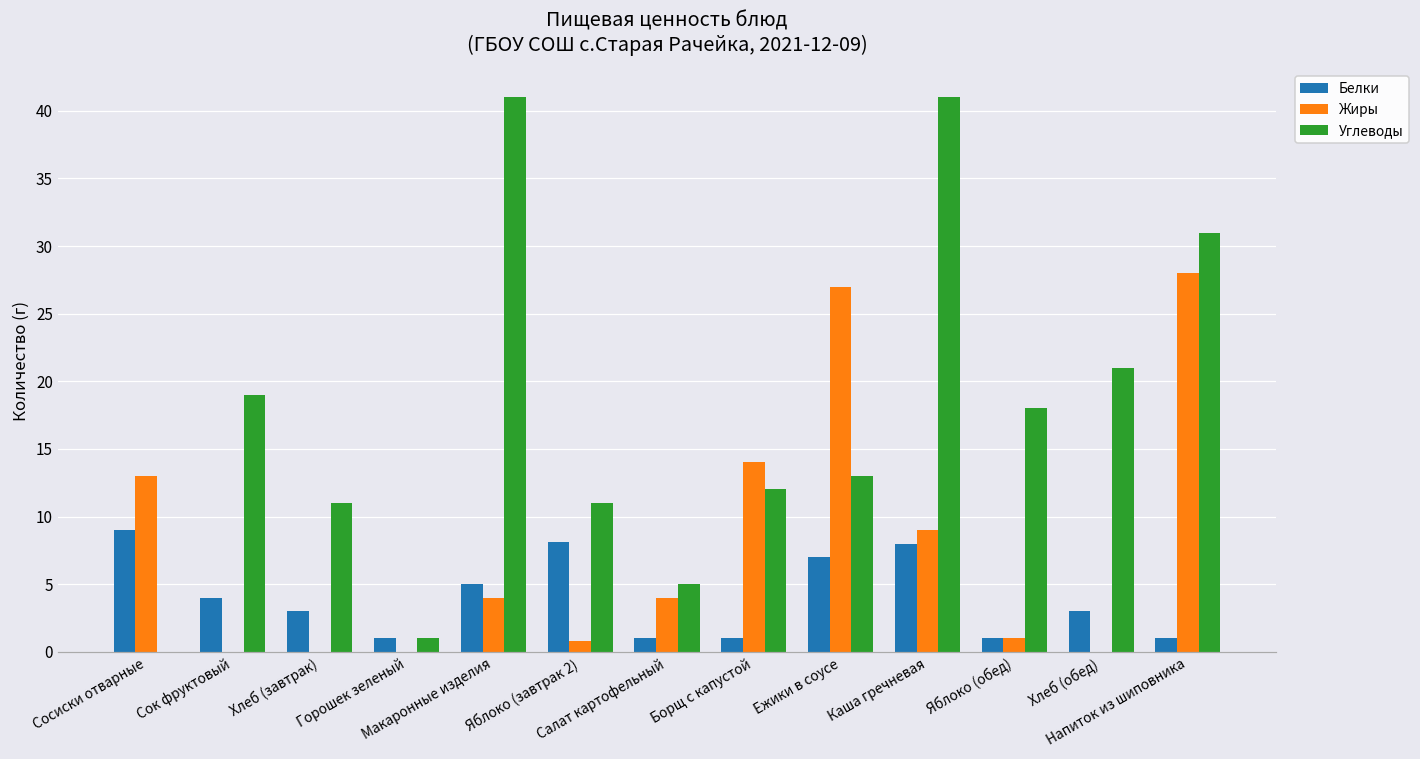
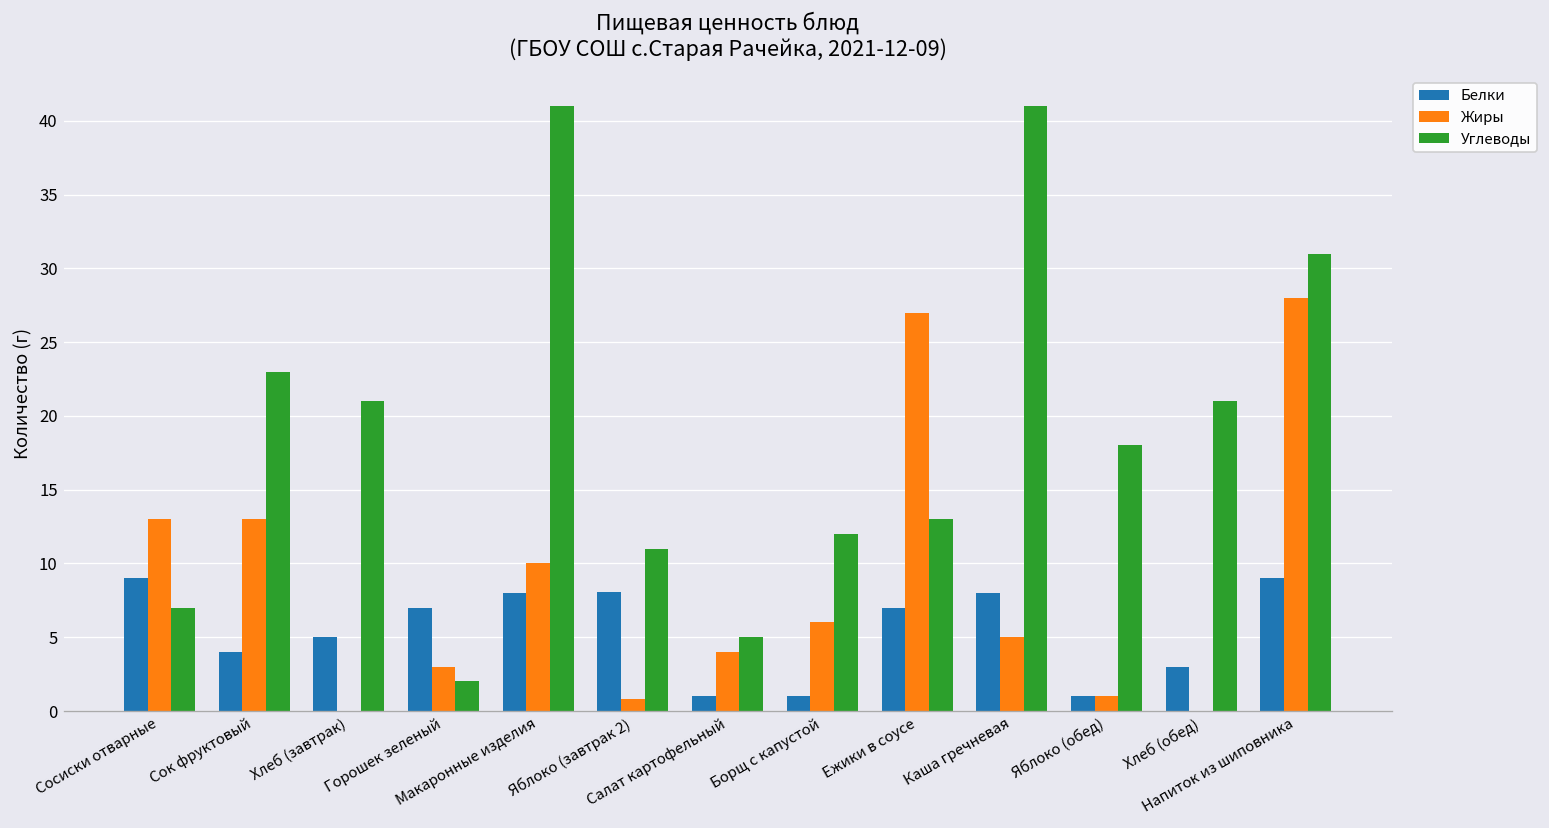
  {
    "Белки": {
      "Сосиски отварные": 9,
      "Сок фруктовый": 4,
-     "Хлеб (завтрак)": 3,
-     "Горошек зеленый": 1,
-     "Макаронные изделия": 5,
+     "Хлеб (завтрак)": 5,
+     "Горошек зеленый": 7,
+     "Макаронные изделия": 8,
      "Яблоко (завтрак 2)": 8,
      "Салат картофельный": 1,
      "Борщ с капустой": 1,
      "Ежики в соусе": 7,
      "Каша гречневая": 8,
      "Яблоко (обед)": 1,
      "Хлеб (обед)": 3,
-     "Напиток из шиповника": 1
+     "Напиток из шиповника": 9
    },
    "Жиры": {
      "Сосиски отварные": 13,
-     "Сок фруктовый": 0,
+     "Сок фруктовый": 13,
      "Хлеб (завтрак)": 0,
-     "Горошек зеленый": 0,
-     "Макаронные изделия": 4,
+     "Горошек зеленый": 3,
+     "Макаронные изделия": 10,
      "Яблоко (завтрак 2)": 1,
      "Салат картофельный": 4,
-     "Борщ с капустой": 14,
+     "Борщ с капустой": 6,
      "Ежики в соусе": 27,
-     "Каша гречневая": 9,
+     "Каша гречневая": 5,
      "Яблоко (обед)": 1,
      "Хлеб (обед)": 0,
      "Напиток из шиповника": 28
    },
    "Углеводы": {
-     "Сосиски отварные": 0,
-     "Сок фруктовый": 19,
-     "Хлеб (завтрак)": 11,
-     "Горошек зеленый": 1,
+     "Сосиски отварные": 7,
+     "Сок фруктовый": 23,
+     "Хлеб (завтрак)": 21,
+     "Горошек зеленый": 2,
      "Макаронные изделия": 41,
      "Яблоко (завтрак 2)": 11,
      "Салат картофельный": 5,
      "Борщ с капустой": 12,
      "Ежики в соусе": 13,
      "Каша гречневая": 41,
      "Яблоко (обед)": 18,
      "Хлеб (обед)": 21,
      "Напиток из шиповника": 31
    }
  }
